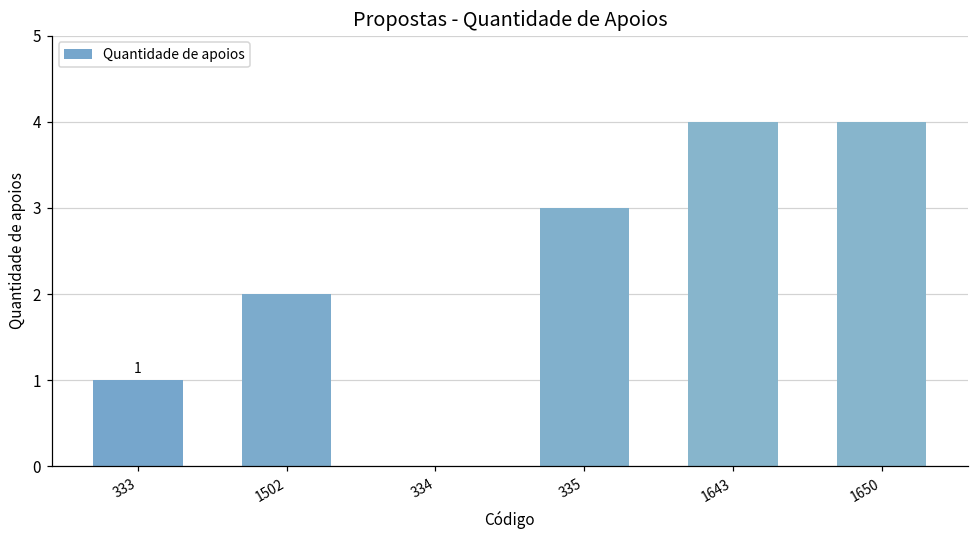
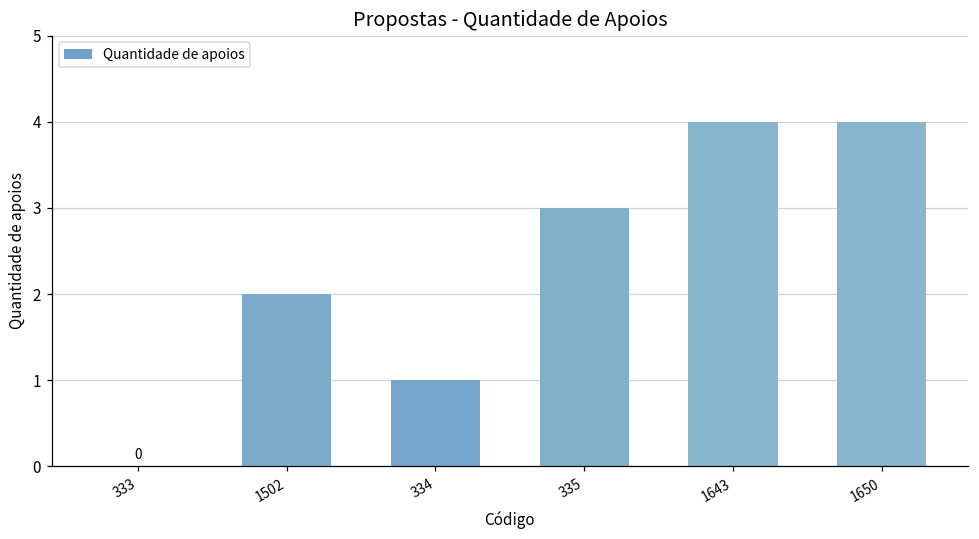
  {
-   "333": 1,
-   "334": 0
+   "333": 0,
+   "334": 1
  }
